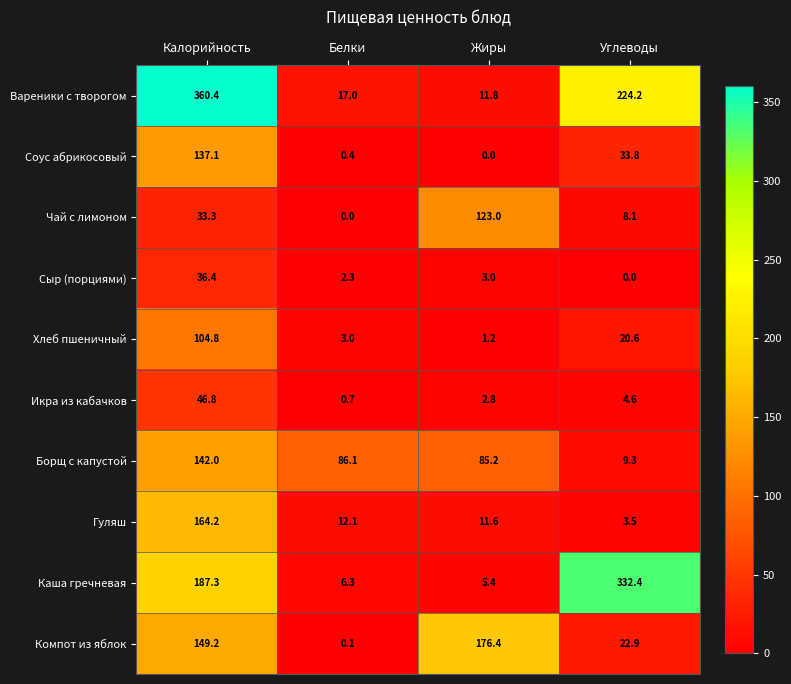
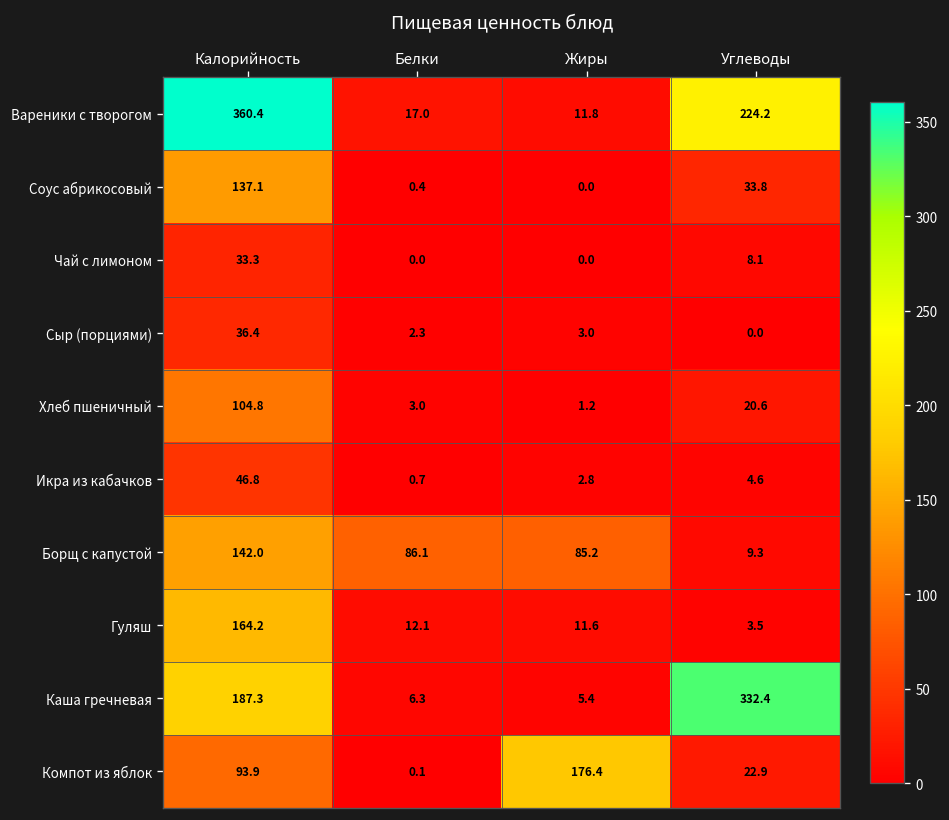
  {
    "Вареники с творогом": {
      "Калорийность": 360.4,
      "Белки": 17.0,
      "Жиры": 11.8,
      "Углеводы": 224.2
    },
    "Соус абрикосовый": {
      "Калорийность": 137.1,
      "Белки": 0.4,
      "Жиры": 0.0,
      "Углеводы": 33.8
    },
    "Чай с лимоном": {
      "Калорийность": 33.3,
      "Белки": 0.0,
-     "Жиры": 123.0,
+     "Жиры": 0.0,
      "Углеводы": 8.1
    },
    "Сыр (порциями)": {
      "Калорийность": 36.4,
      "Белки": 2.3,
      "Жиры": 3.0,
      "Углеводы": 0.0
    },
    "Хлеб пшеничный": {
      "Калорийность": 104.8,
      "Белки": 3.0,
      "Жиры": 1.2,
      "Углеводы": 20.6
    },
    "Икра из кабачков": {
      "Калорийность": 46.8,
      "Белки": 0.7,
      "Жиры": 2.8,
      "Углеводы": 4.6
    },
    "Борщ с капустой": {
      "Калорийность": 142.0,
      "Белки": 86.1,
      "Жиры": 85.2,
      "Углеводы": 9.3
    },
    "Гуляш": {
      "Калорийность": 164.2,
      "Белки": 12.1,
      "Жиры": 11.6,
      "Углеводы": 3.5
    },
    "Каша гречневая": {
      "Калорийность": 187.3,
      "Белки": 6.3,
      "Жиры": 5.4,
      "Углеводы": 332.4
    },
    "Компот из яблок": {
-     "Калорийность": 149.2,
+     "Калорийность": 93.9,
      "Белки": 0.1,
      "Жиры": 176.4,
      "Углеводы": 22.9
    }
  }
